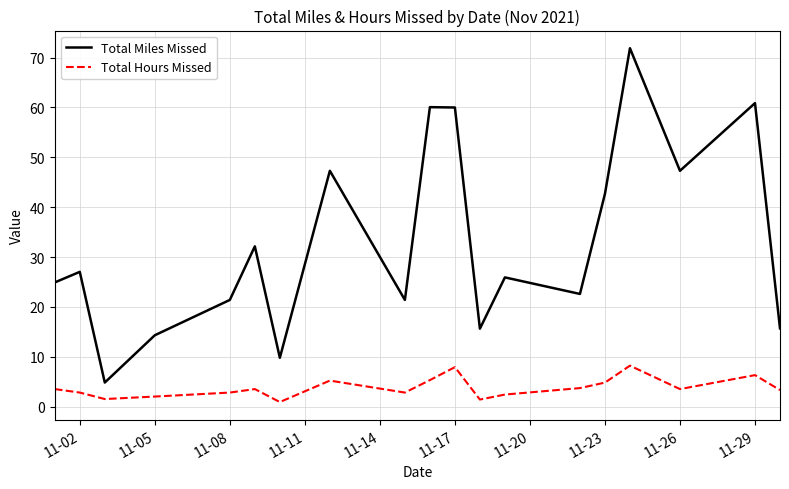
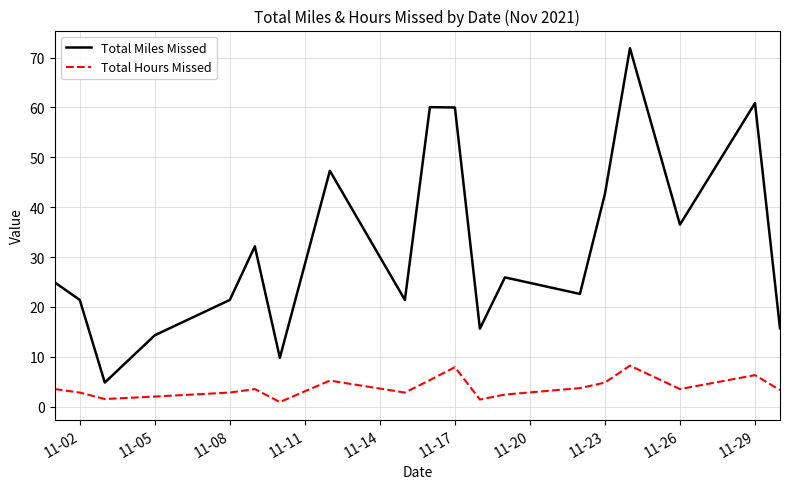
  {
    "Total Miles Missed": {
-     "11-02": 27,
+     "11-02": 21,
      "11-05": 14,
      "11-08": 21,
      "11-17": 60,
      "11-23": 43,
-     "11-26": 47,
+     "11-26": 37,
      "11-29": 61
    },
    "Total Hours Missed": {
      "11-02": 3,
      "11-05": 2,
      "11-08": 3,
      "11-17": 8,
      "11-23": 5,
      "11-26": 4,
      "11-29": 6
    }
  }
